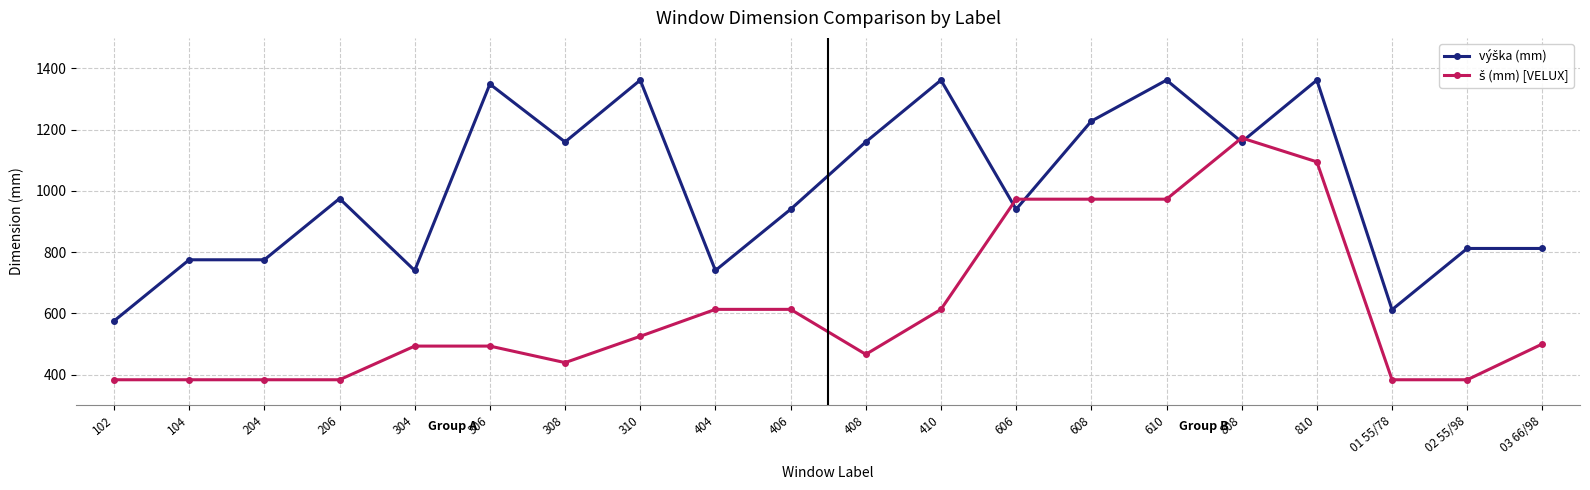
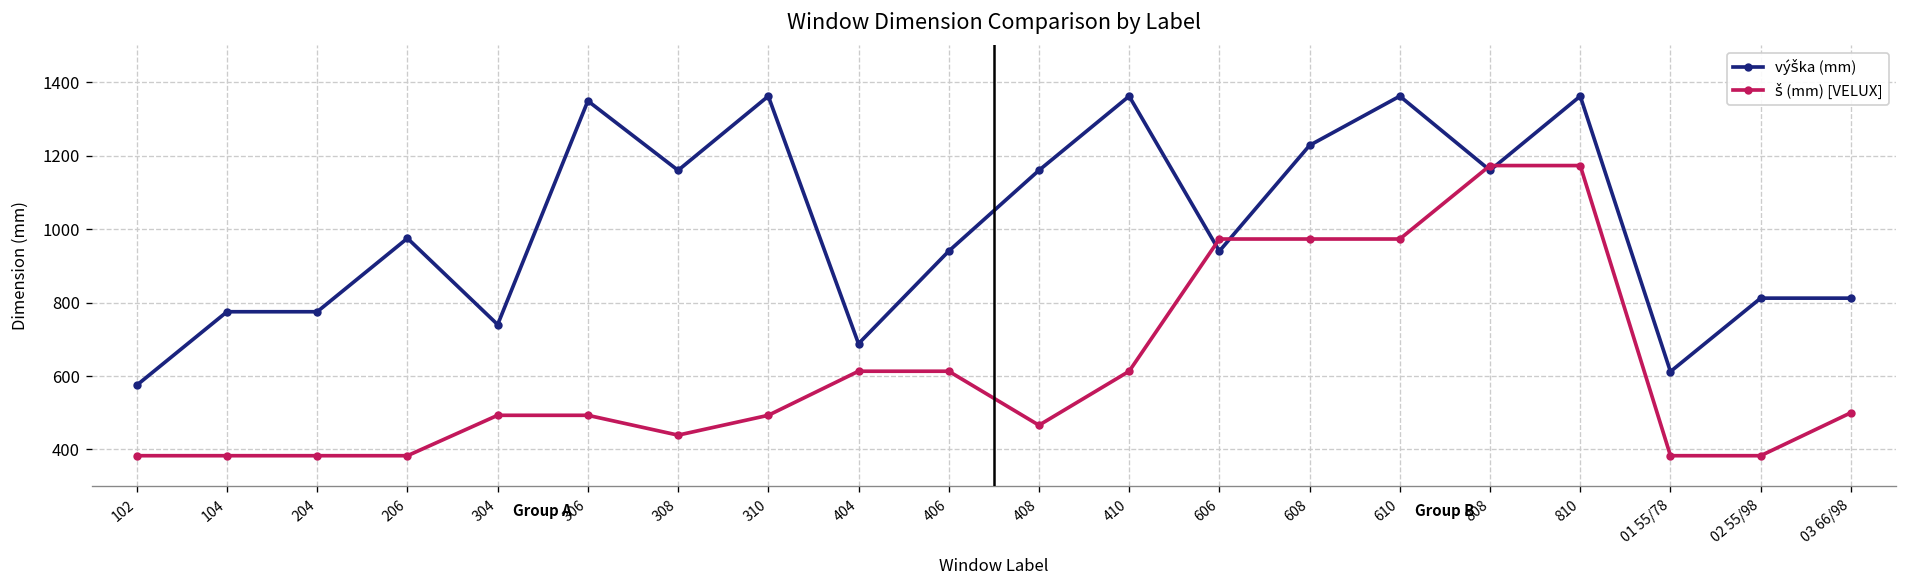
  {
    "výška (mm)": {
      "102": 580,
      "104": 780,
      "204": 780,
      "206": 980,
      "304": 740,
      "306": 1350,
      "308": 1160,
      "310": 1360,
-     "404": 740,
+     "404": 690,
      "406": 940,
      "408": 1160,
      "410": 1360,
      "606": 940,
      "608": 1230,
      "610": 1360,
      "808": 1160,
      "810": 1360,
      "01 55/78": 610,
      "02 55/98": 810,
      "03 66/98": 810
    },
    "š (mm) [VELUX]": {
      "102": 380,
      "104": 380,
      "204": 380,
      "206": 380,
      "304": 490,
      "306": 490,
      "308": 440,
-     "310": 530,
+     "310": 490,
      "404": 610,
      "406": 610,
      "408": 470,
      "410": 610,
      "606": 970,
      "608": 970,
      "610": 970,
      "808": 1170,
-     "810": 1100,
+     "810": 1170,
      "01 55/78": 380,
      "02 55/98": 380,
      "03 66/98": 500
    }
  }
